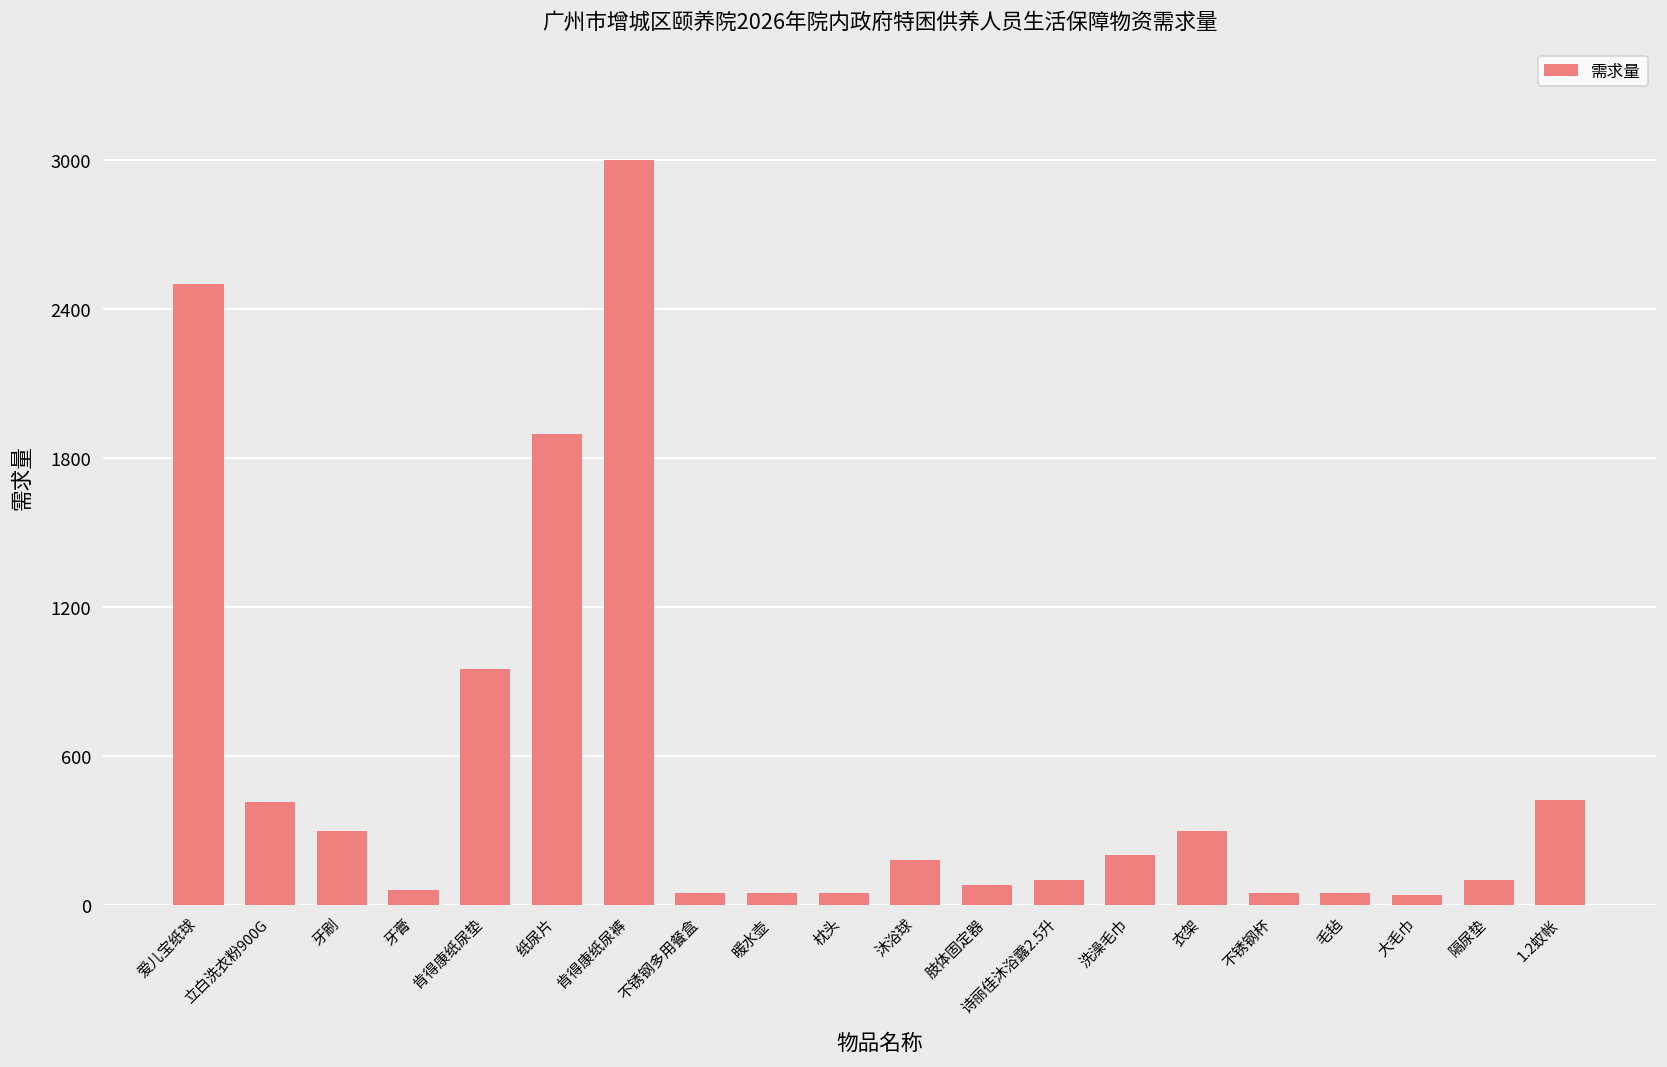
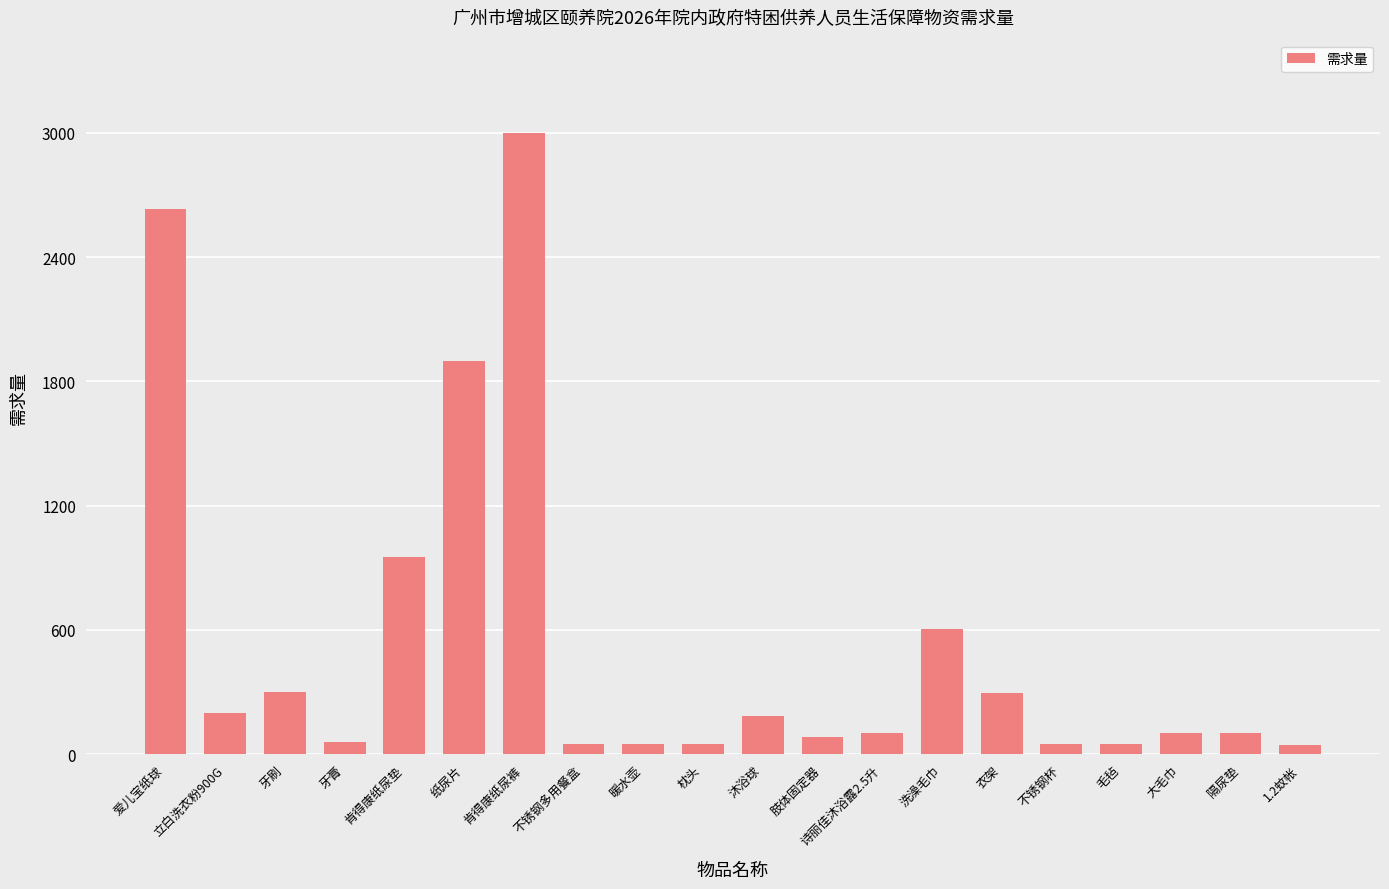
  {
-   "爱儿宝纸球": 2500,
-   "立白洗衣粉900G": 410,
+   "爱儿宝纸球": 2630,
+   "立白洗衣粉900G": 200,
    "牙刷": 300,
    "牙膏": 60,
    "肯得康纸尿垫": 950,
    "纸尿片": 1900,
    "肯得康纸尿裤": 3000,
    "不锈钢多用餐盒": 50,
    "暖水壶": 50,
    "枕头": 50,
    "沐浴球": 180,
    "肢体固定器": 80,
    "诗丽佳沐浴露2.5升": 100,
-   "洗澡毛巾": 200,
+   "洗澡毛巾": 600,
    "衣架": 300,
    "不锈钢杯": 50,
    "毛毡": 50,
-   "大毛巾": 40,
+   "大毛巾": 100,
    "隔尿垫": 100,
-   "1.2蚊帐": 420
+   "1.2蚊帐": 50
  }
